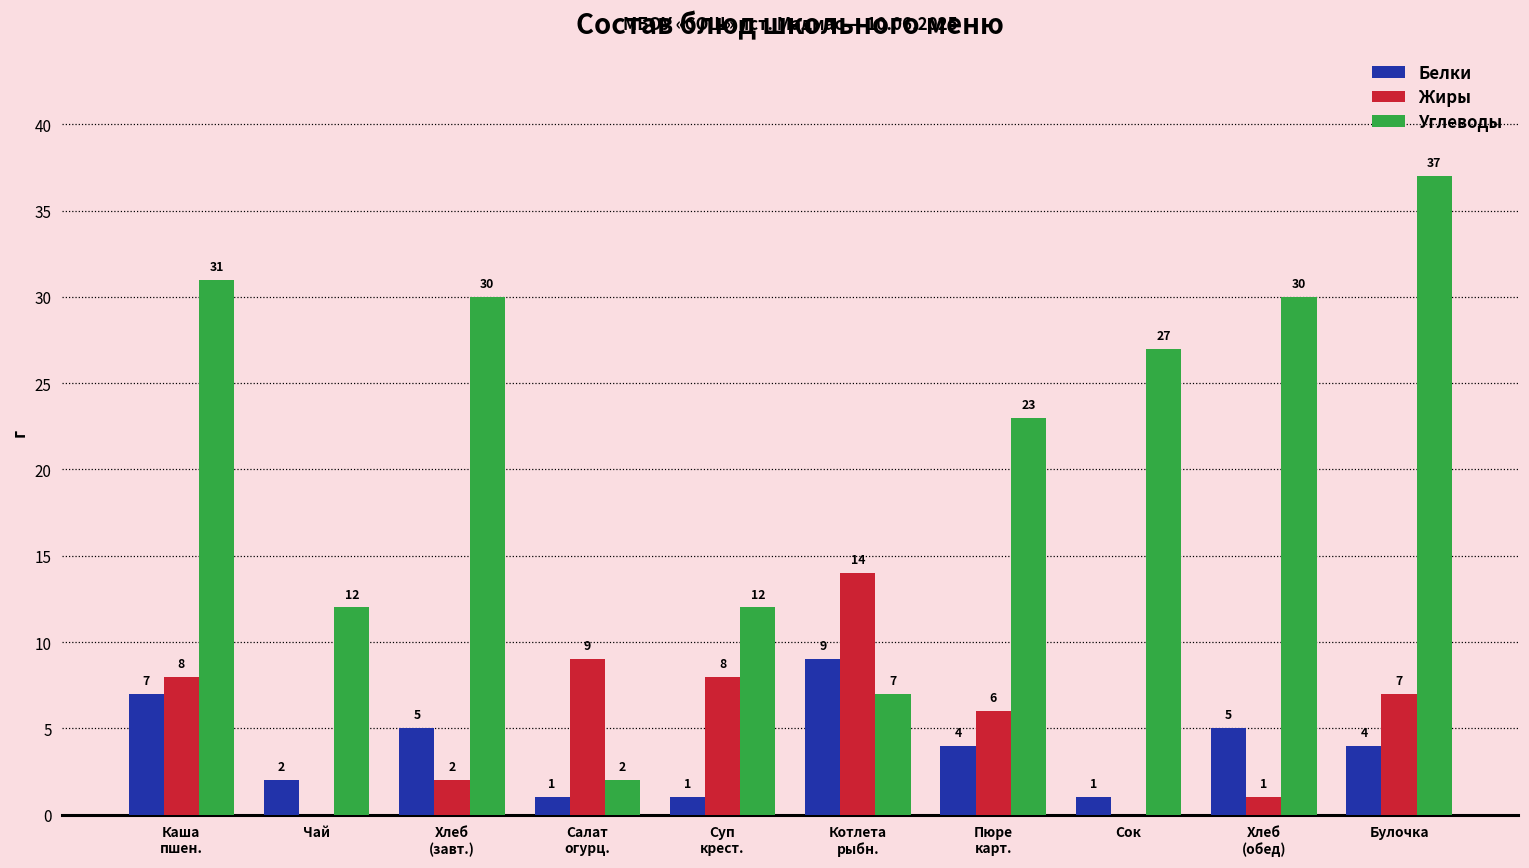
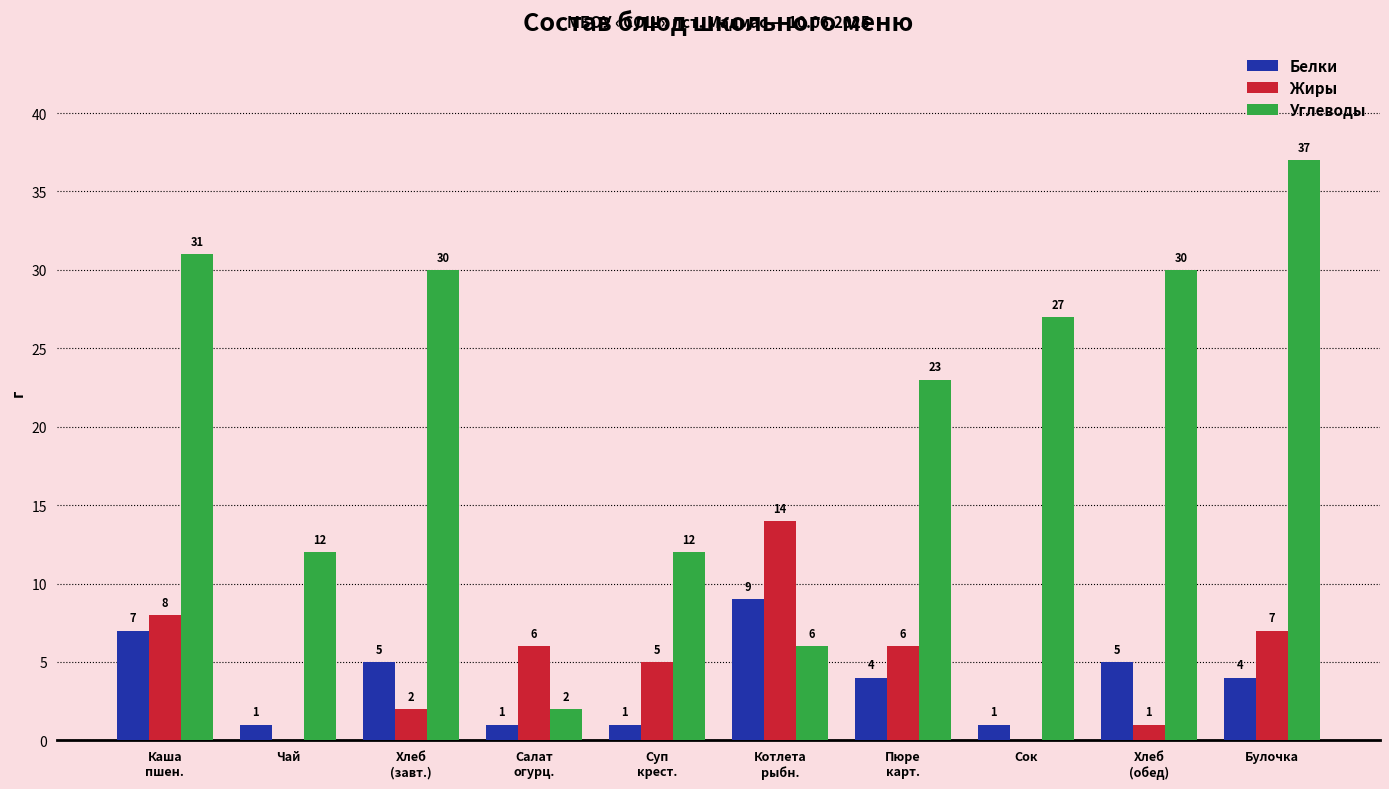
  {
    "Белки": {
      "Каша пшен.": 7,
-     "Чай": 2,
+     "Чай": 1,
      "Хлеб (завт.)": 5,
      "Салат огурц.": 1,
      "Суп крест.": 1,
      "Котлета рыбн.": 9,
      "Пюре карт.": 4,
      "Сок": 1,
      "Хлеб (обед)": 5,
      "Булочка": 4
    },
    "Жиры": {
      "Каша пшен.": 8,
      "Хлеб (завт.)": 2,
-     "Салат огурц.": 9,
-     "Суп крест.": 8,
+     "Салат огурц.": 6,
+     "Суп крест.": 5,
      "Котлета рыбн.": 14,
      "Пюре карт.": 6,
      "Хлеб (обед)": 1,
      "Булочка": 7
    },
    "Углеводы": {
      "Каша пшен.": 31,
      "Чай": 12,
      "Хлеб (завт.)": 30,
      "Салат огурц.": 2,
      "Суп крест.": 12,
-     "Котлета рыбн.": 7,
+     "Котлета рыбн.": 6,
      "Пюре карт.": 23,
      "Сок": 27,
      "Хлеб (обед)": 30,
      "Булочка": 37
    }
  }
